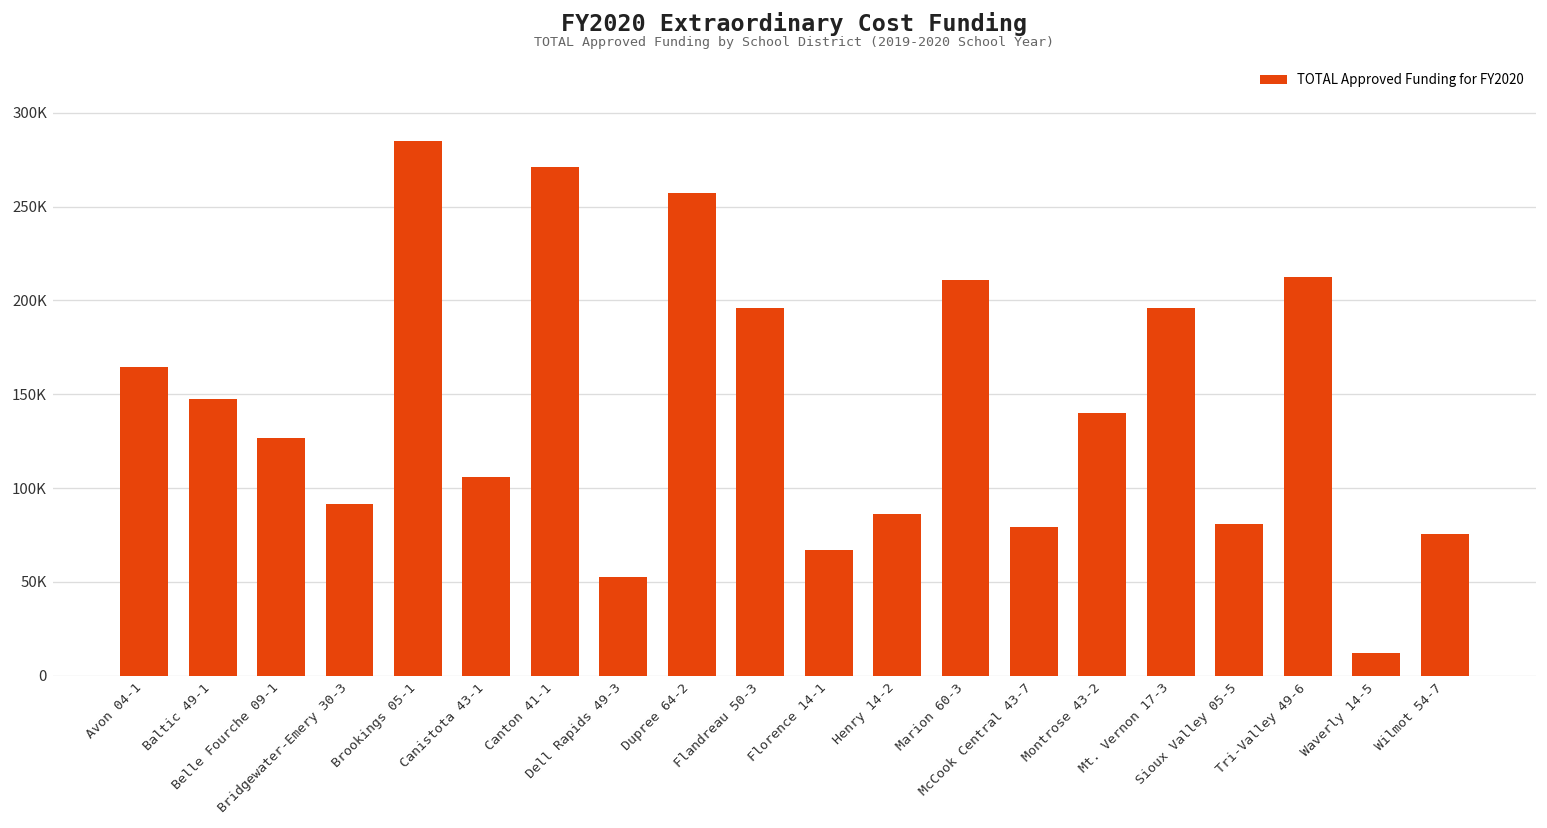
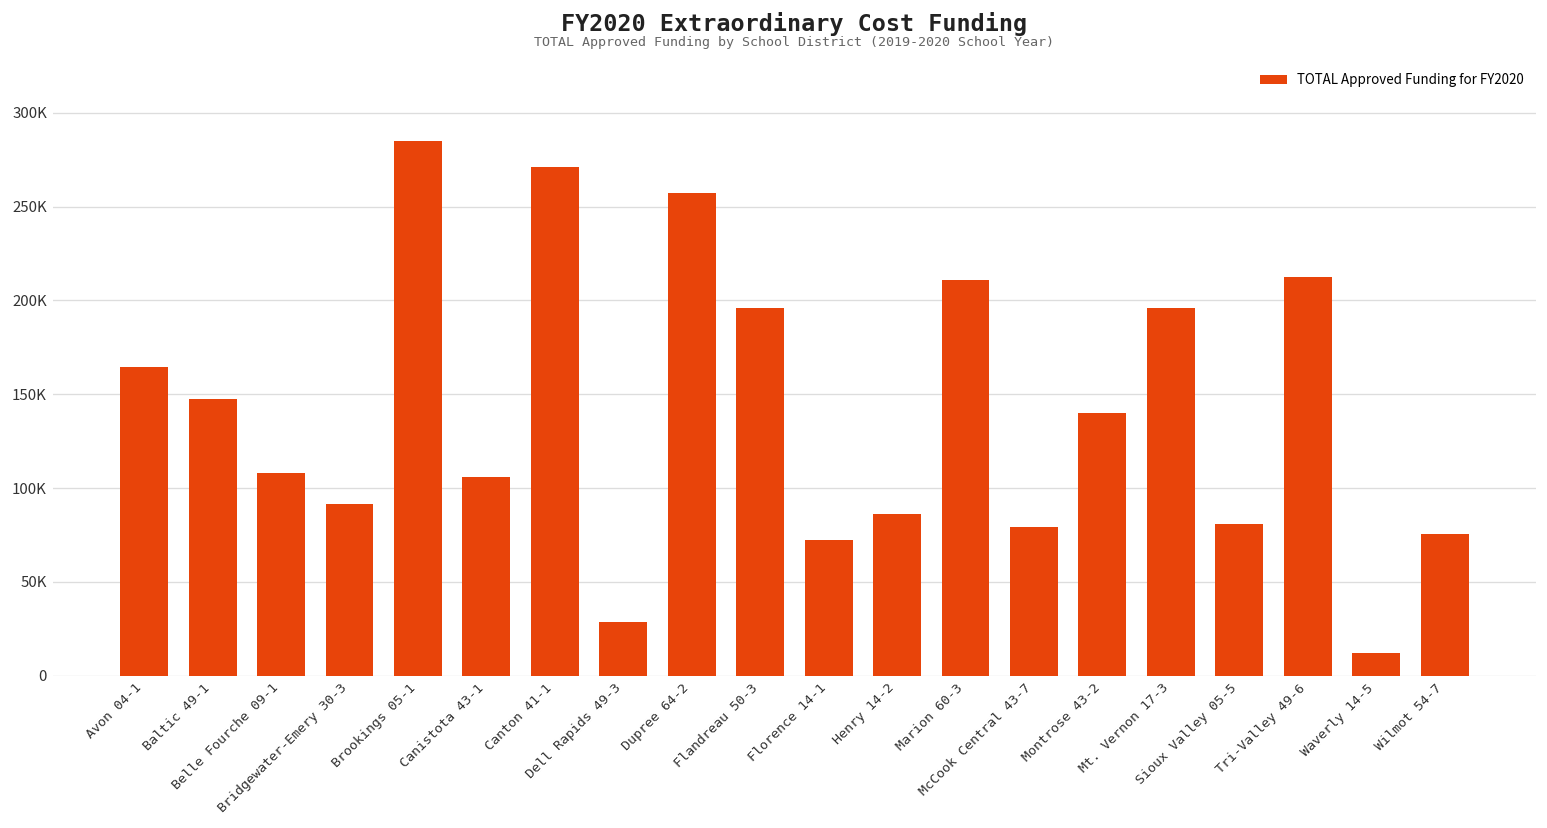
  {
    "Avon 04-1": 164000,
    "Baltic 49-1": 148000,
-   "Belle Fourche 09-1": 127000,
+   "Belle Fourche 09-1": 108000,
    "Bridgewater-Emery 30-3": 92000,
    "Brookings 05-1": 285000,
    "Canistota 43-1": 106000,
    "Canton 41-1": 271000,
-   "Dell Rapids 49-3": 52000,
+   "Dell Rapids 49-3": 28000,
    "Dupree 64-2": 257000,
    "Flandreau 50-3": 196000,
-   "Florence 14-1": 67000,
+   "Florence 14-1": 72000,
    "Henry 14-2": 86000,
    "Marion 60-3": 211000,
    "McCook Central 43-7": 79000,
    "Montrose 43-2": 140000,
    "Mt. Vernon 17-3": 196000,
    "Sioux Valley 05-5": 81000,
    "Tri-Valley 49-6": 212000,
    "Waverly 14-5": 12000,
    "Wilmot 54-7": 75000
  }
